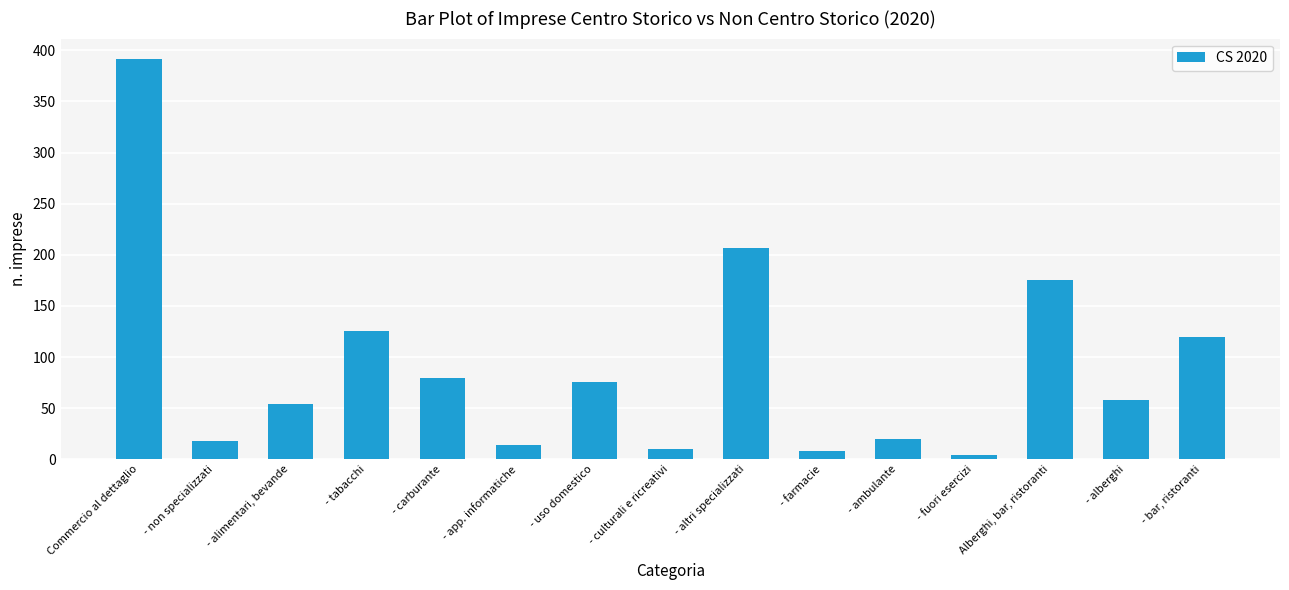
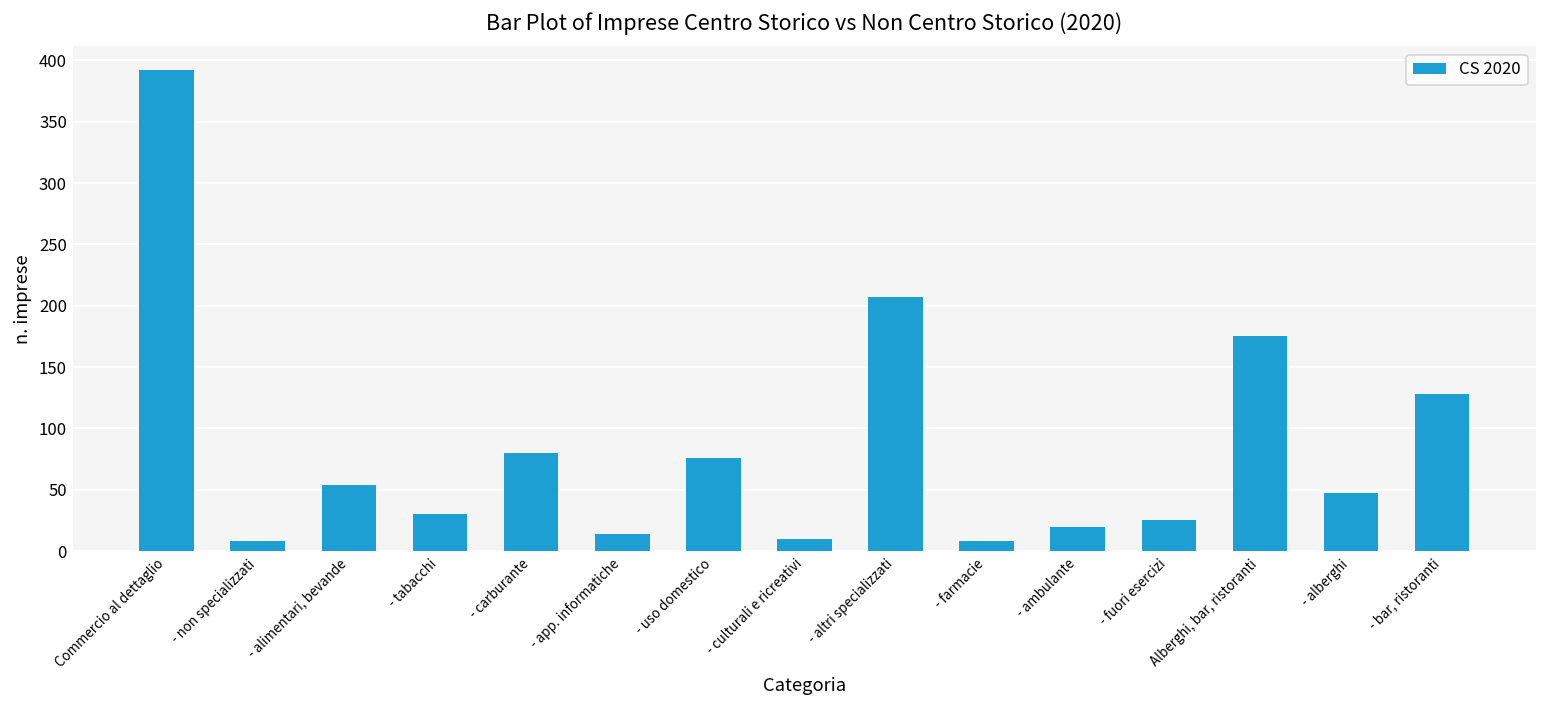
  {
    "Commercio al dettaglio": 392,
-   "- non specializzati": 17,
+   "- non specializzati": 8,
    "- alimentari, bevande": 54,
-   "- tabacchi": 125,
+   "- tabacchi": 31,
    "- carburante": 80,
    "- app. informatiche": 14,
    "- uso domestico": 76,
    "- culturali e ricreativi": 10,
    "- altri specializzati": 207,
    "- farmacie": 8,
    "- ambulante": 20,
-   "- fuori esercizi": 5,
+   "- fuori esercizi": 25,
    "Alberghi, bar, ristoranti": 175,
-   "- alberghi": 58,
-   "- bar, ristoranti": 119
+   "- alberghi": 47,
+   "- bar, ristoranti": 128
  }
